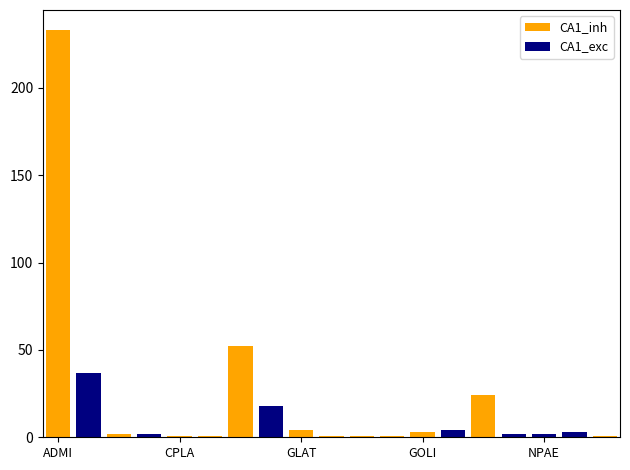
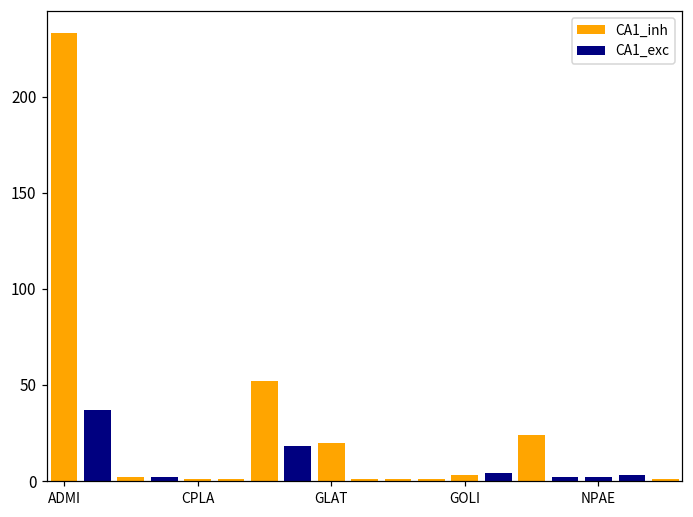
  {
    "CA1_inh": {
      "ADMI": 233,
-     "GLAT": 4,
+     "GLAT": 20,
      "GOLI": 3,
      "NPAE": 2
    },
    "CA1_exc": {
      "ADMI": 0,
      "CPLA": 0,
      "GLAT": 0,
      "GOLI": 0,
      "NPAE": 2
    }
  }
